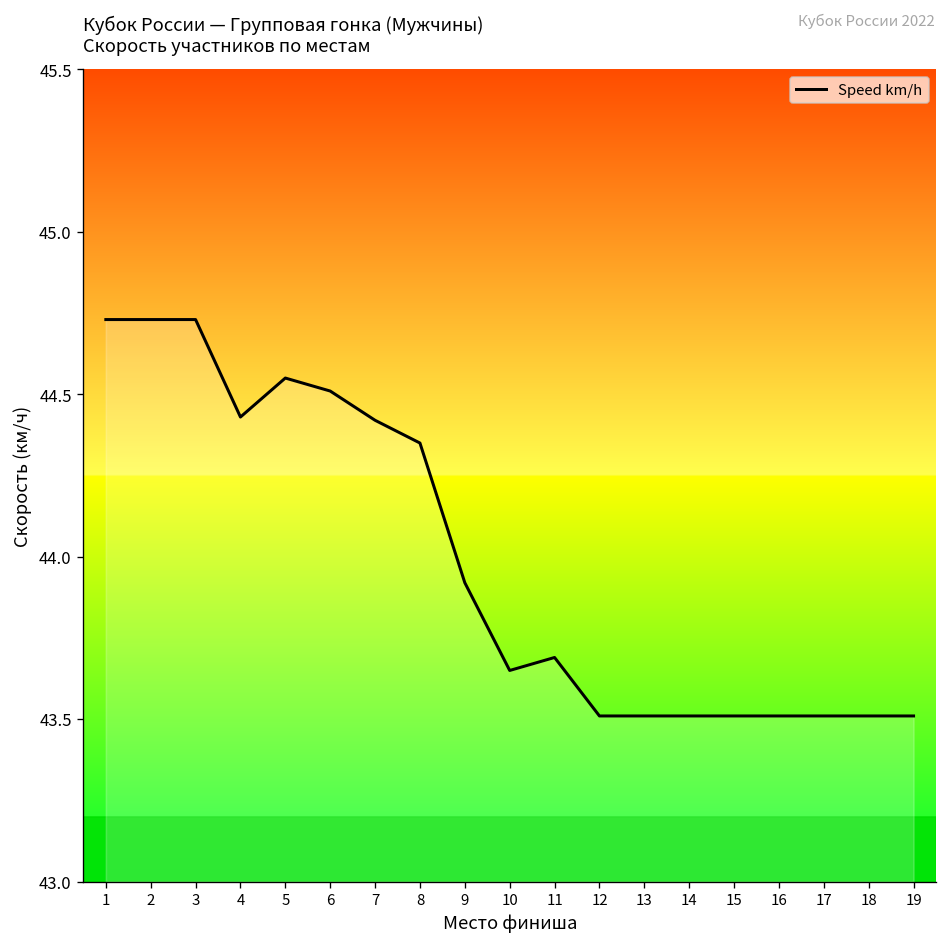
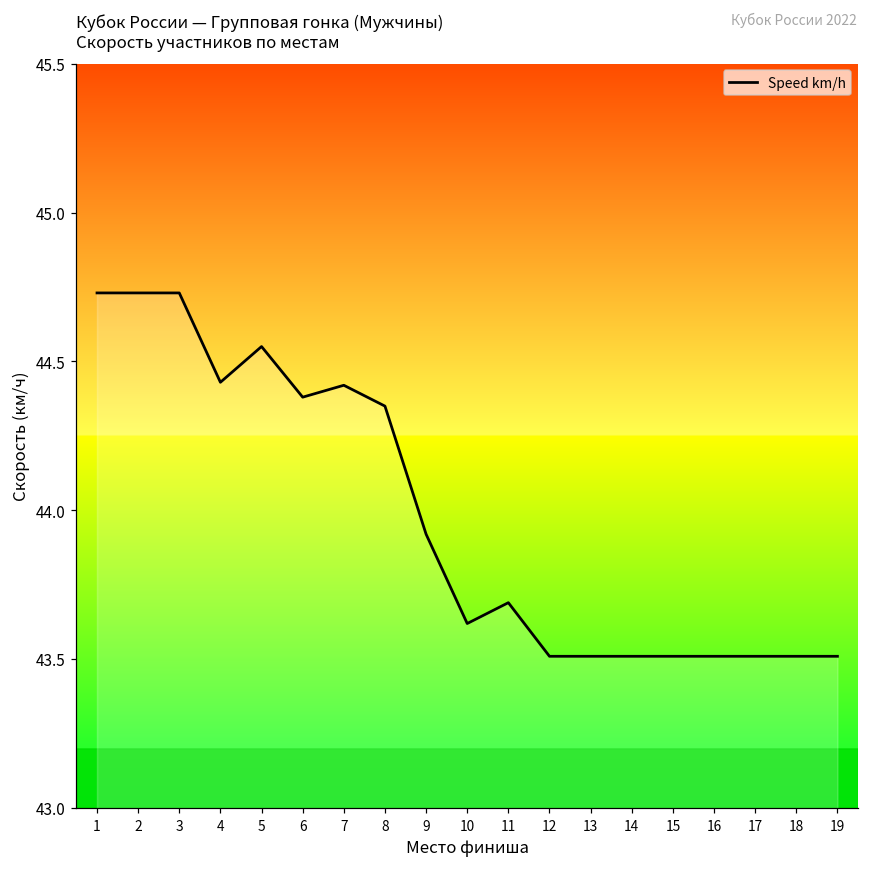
  {
    "1": 44.73,
    "2": 44.73,
    "3": 44.73,
    "4": 44.43,
    "5": 44.55,
-   "6": 44.51,
+   "6": 44.38,
    "7": 44.42,
    "8": 44.35,
    "9": 43.92,
-   "10": 43.65,
+   "10": 43.62,
    "11": 43.69,
    "12": 43.51,
    "13": 43.51,
    "14": 43.51,
    "15": 43.51,
    "16": 43.51,
    "17": 43.51,
    "18": 43.51,
    "19": 43.51
  }
